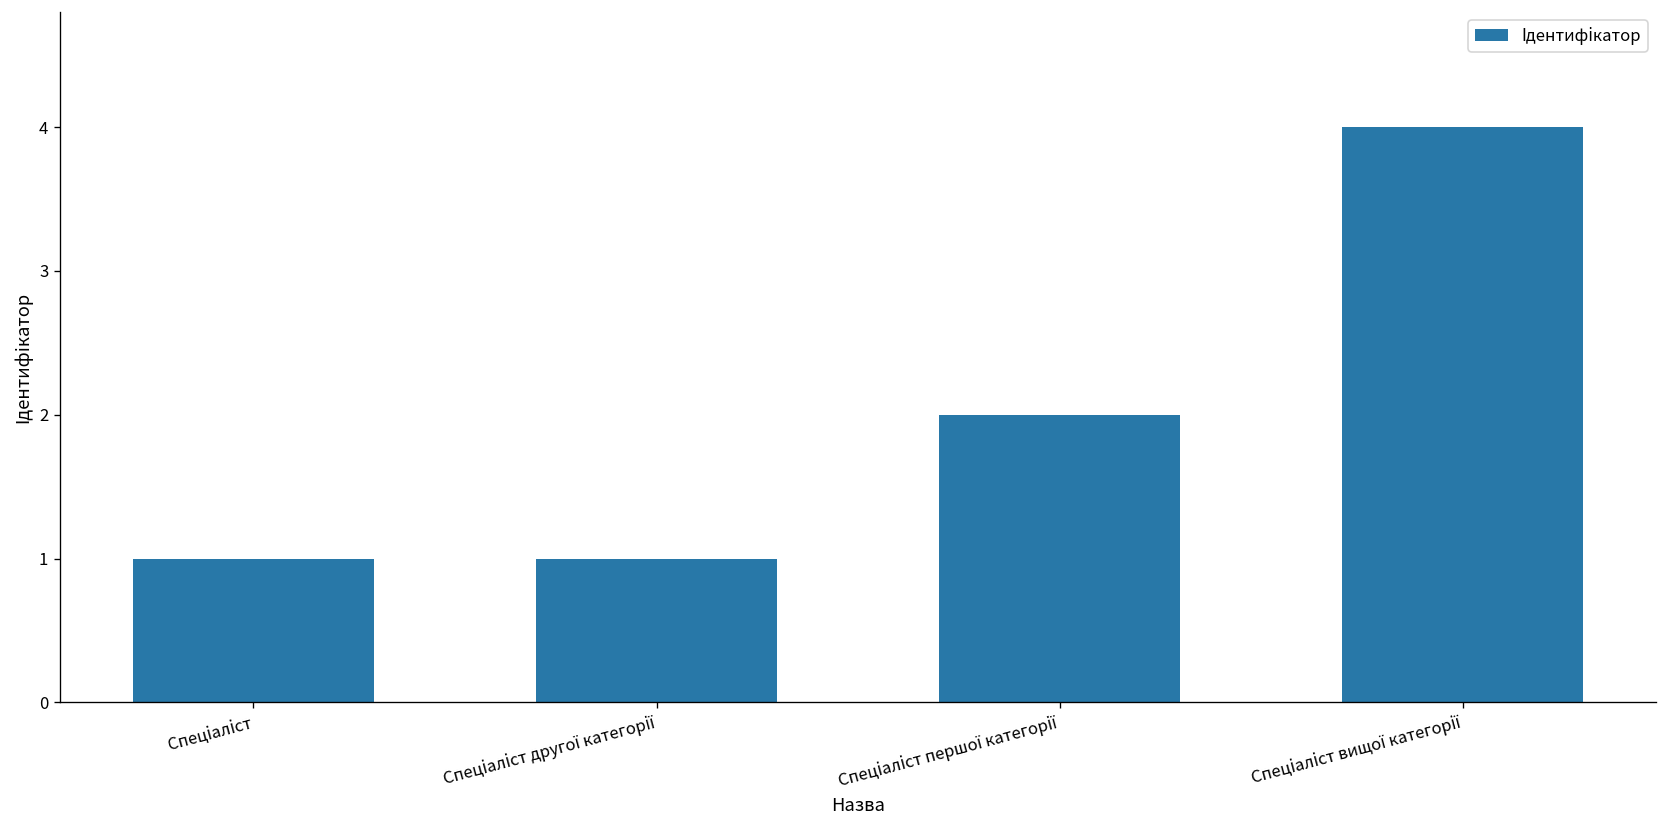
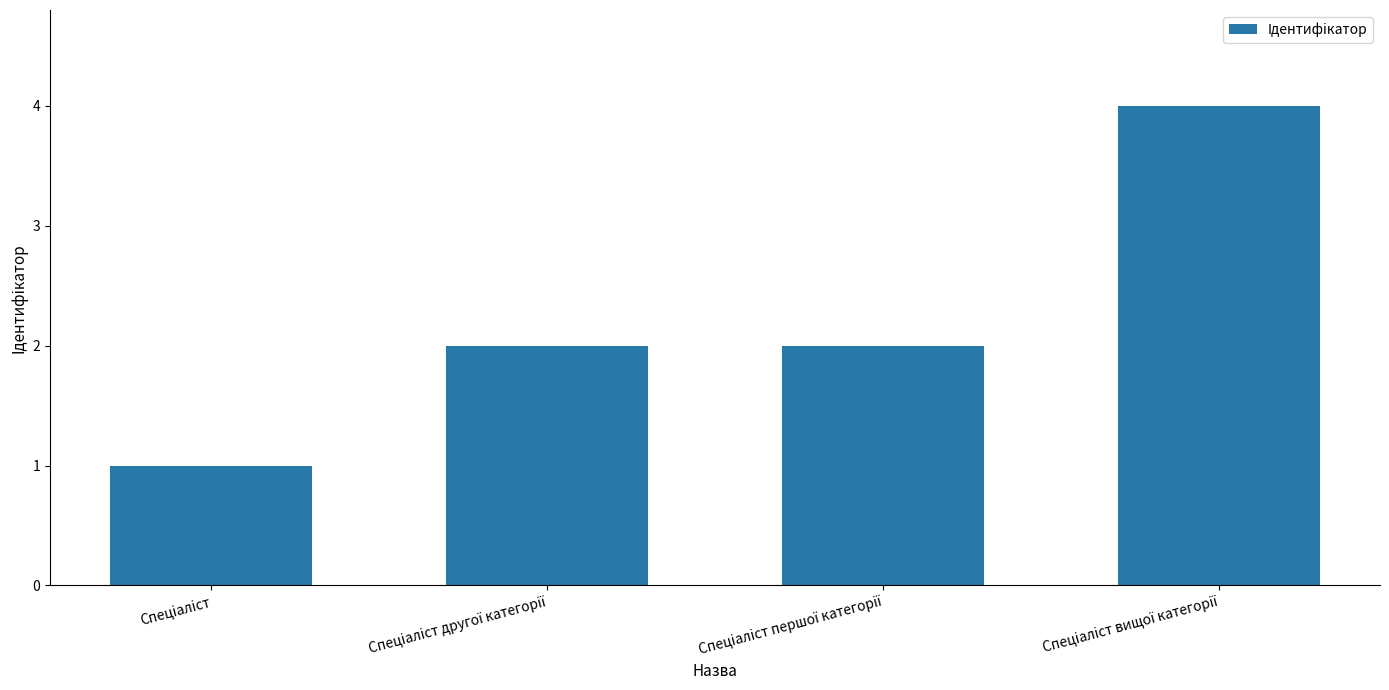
  {
    "Спеціаліст": 1,
-   "Спеціаліст другої категорії": 1,
+   "Спеціаліст другої категорії": 2,
    "Спеціаліст першої категорії": 2,
    "Спеціаліст вищої категорії": 4
  }
